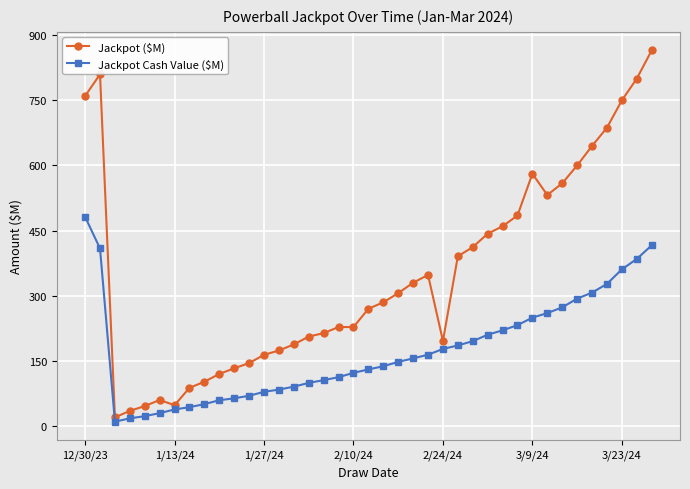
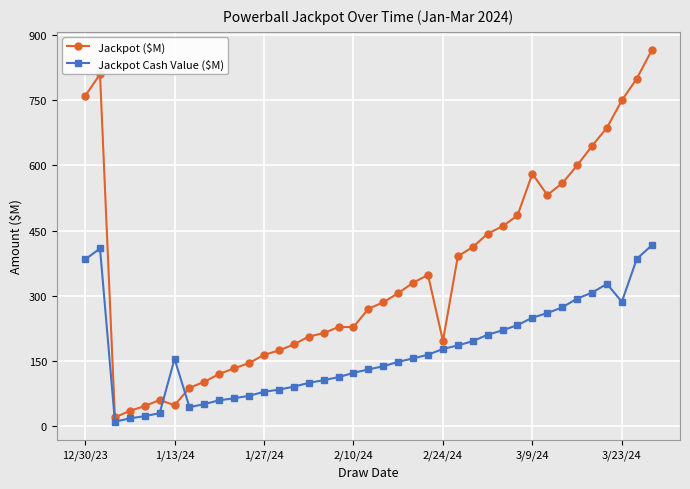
  {
    "Jackpot ($M)": {
      "12/30/23": 760,
      "1/13/24": 50,
      "1/27/24": 160,
      "2/10/24": 230,
      "2/24/24": 200,
      "3/9/24": 580,
      "3/23/24": 750
    },
    "Jackpot Cash Value ($M)": {
-     "12/30/23": 480,
-     "1/13/24": 40,
+     "12/30/23": 380,
+     "1/13/24": 150,
      "1/27/24": 80,
      "2/10/24": 120,
      "2/24/24": 180,
      "3/9/24": 250,
-     "3/23/24": 360
+     "3/23/24": 290
    }
  }
